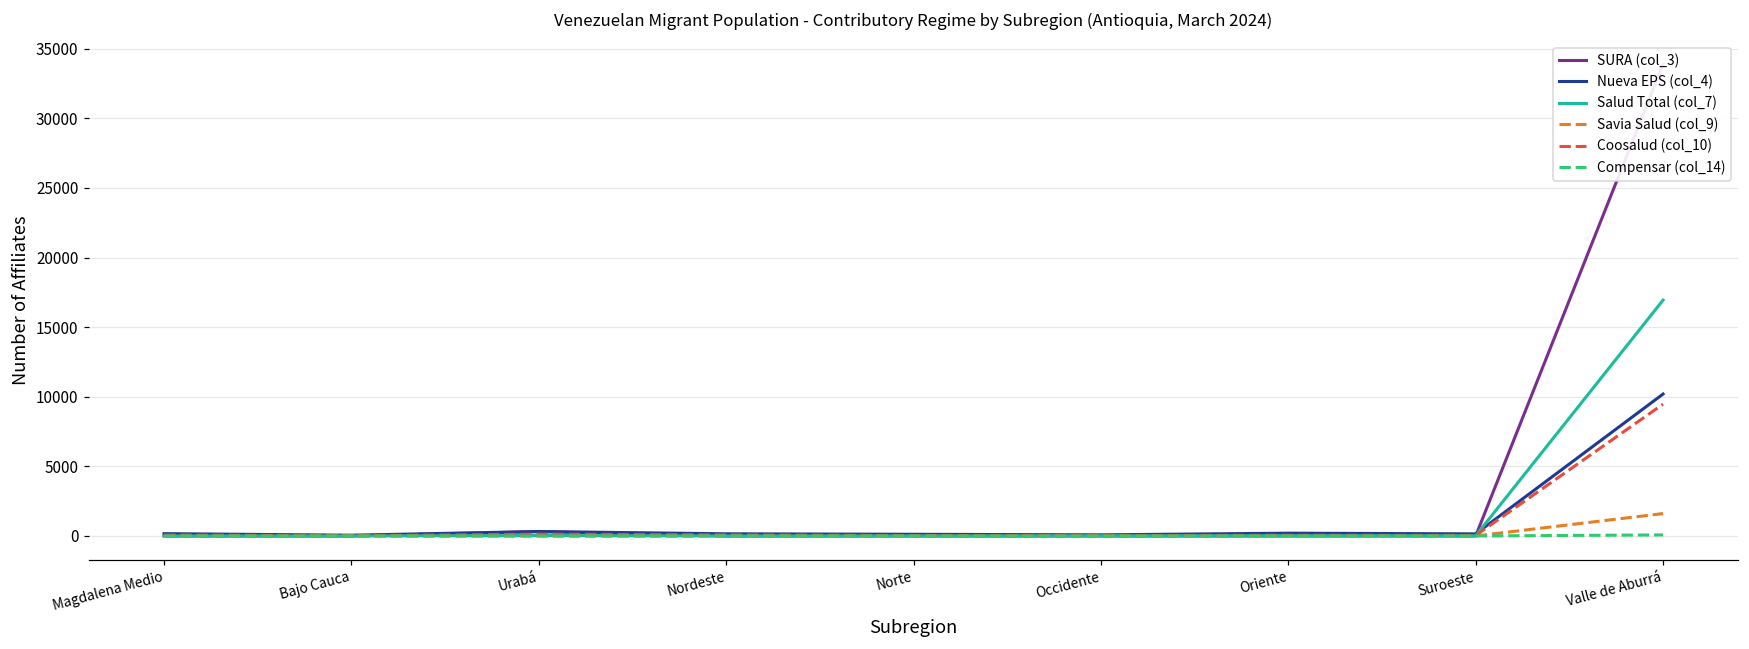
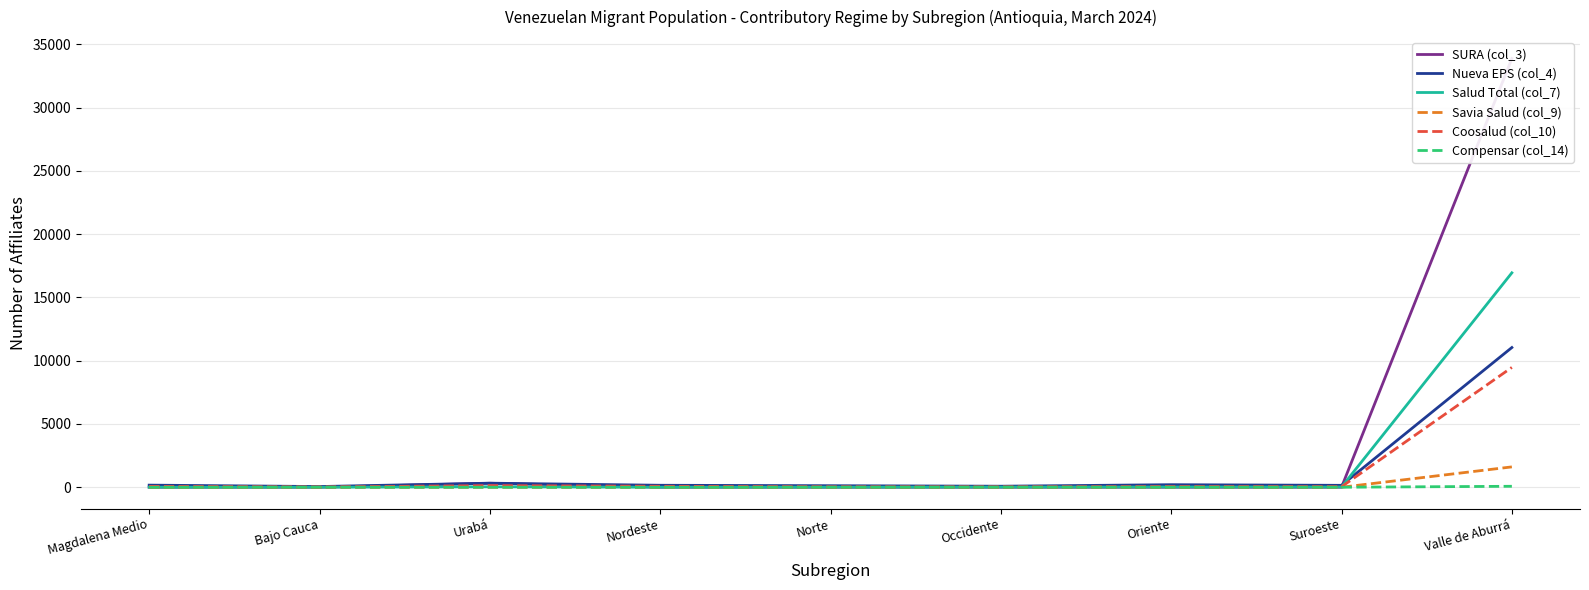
  {
    "Nueva EPS (col_4)": {
-     "Valle de Aburrá": 10200
+     "Valle de Aburrá": 11000
    }
  }
